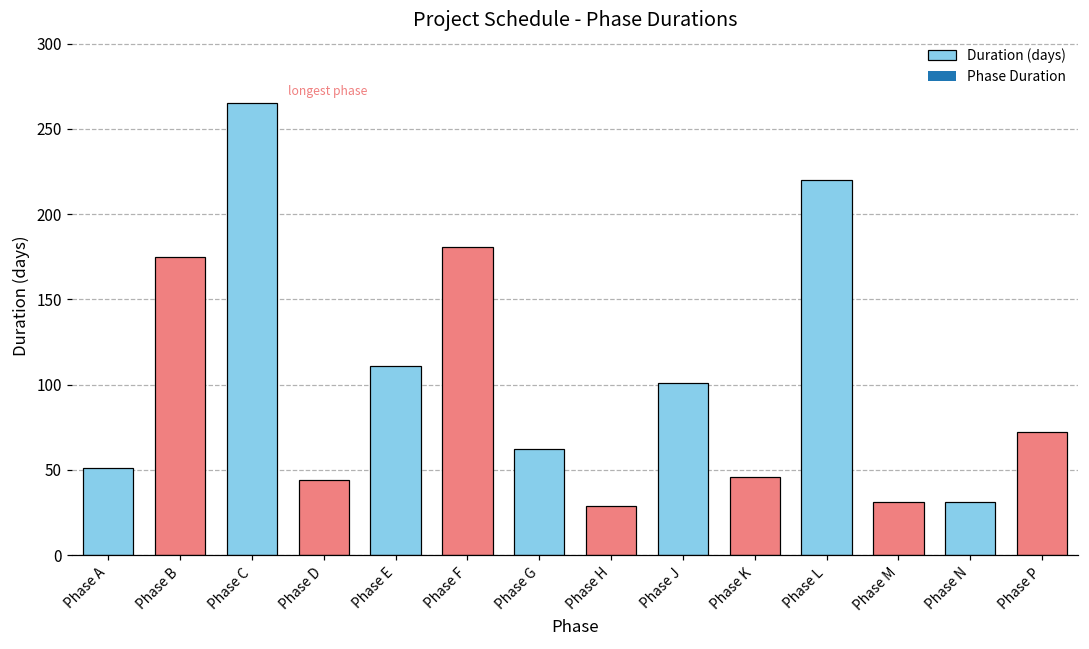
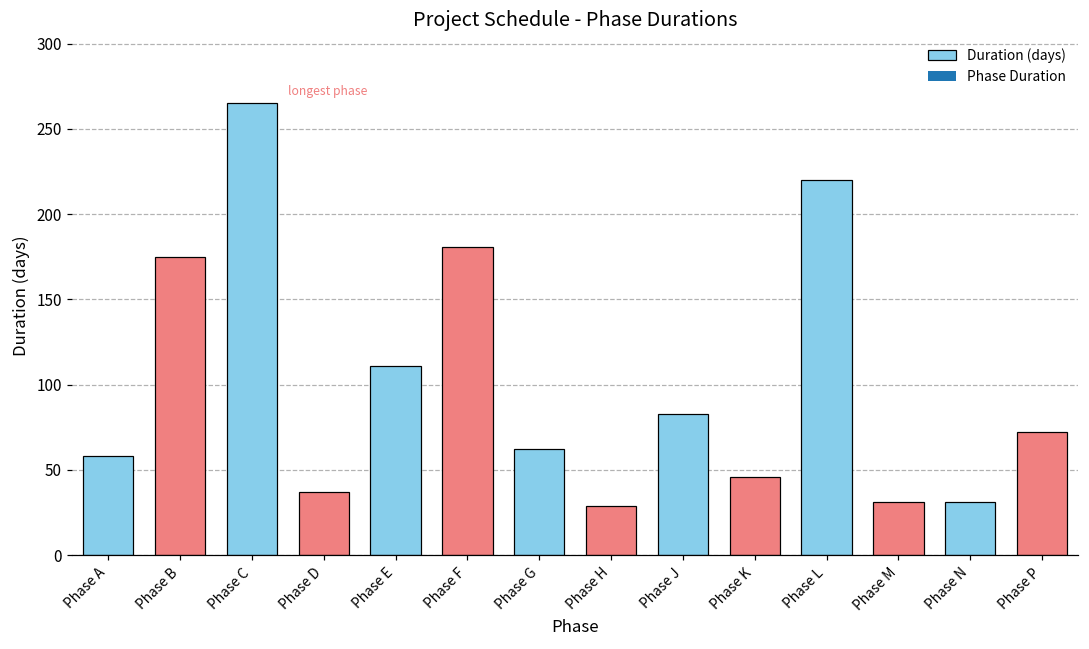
  {
-   "Phase A": 51,
+   "Phase A": 58,
    "Phase B": 175,
    "Phase C": 265,
-   "Phase D": 44,
+   "Phase D": 37,
    "Phase E": 111,
    "Phase F": 181,
    "Phase G": 62,
    "Phase H": 29,
-   "Phase J": 101,
+   "Phase J": 83,
    "Phase K": 46,
    "Phase L": 220,
    "Phase M": 31,
    "Phase N": 31,
    "Phase P": 72
  }
